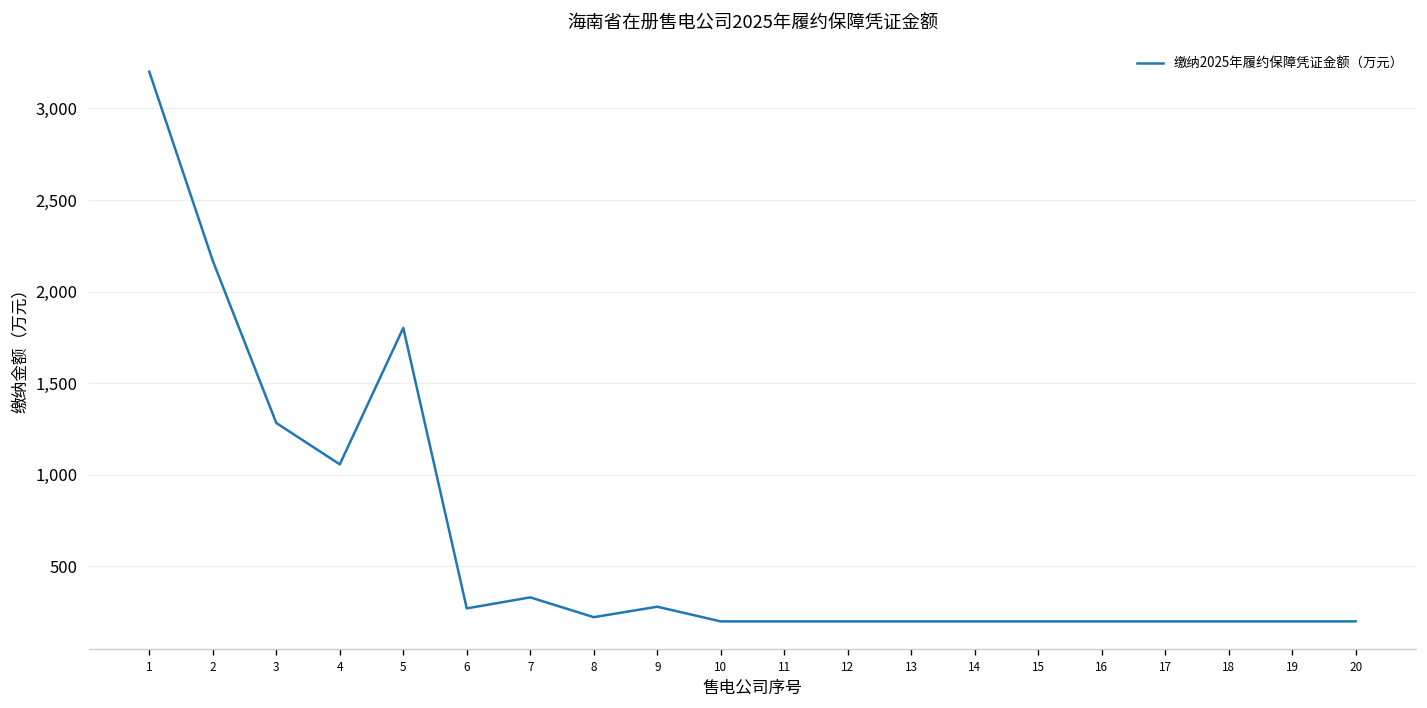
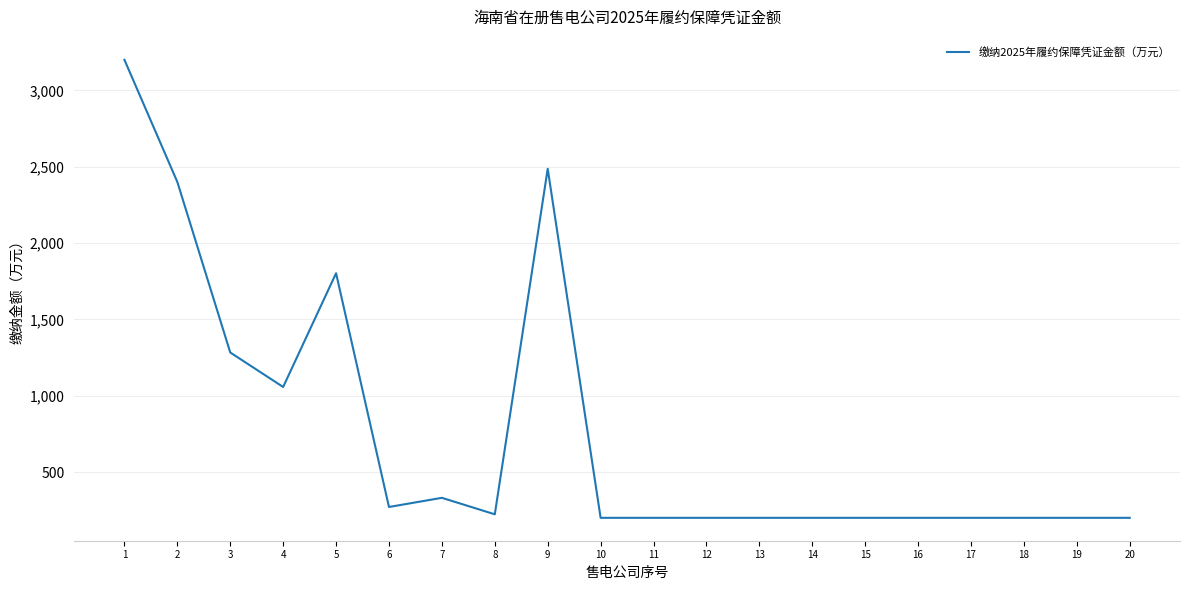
  {
    "1": "3,200",
-   "2": "2,170",
+   "2": "2,400",
    "3": "1,280",
    "4": "1,060",
    "5": "1,800",
    "6": "270",
    "7": "330",
    "8": "220",
-   "9": "280",
+   "9": "2,490",
    "10": "200",
    "11": "200",
    "12": "200",
    "13": "200",
    "14": "200",
    "15": "200",
    "16": "200",
    "17": "200",
    "18": "200",
    "19": "200",
    "20": "200"
  }
